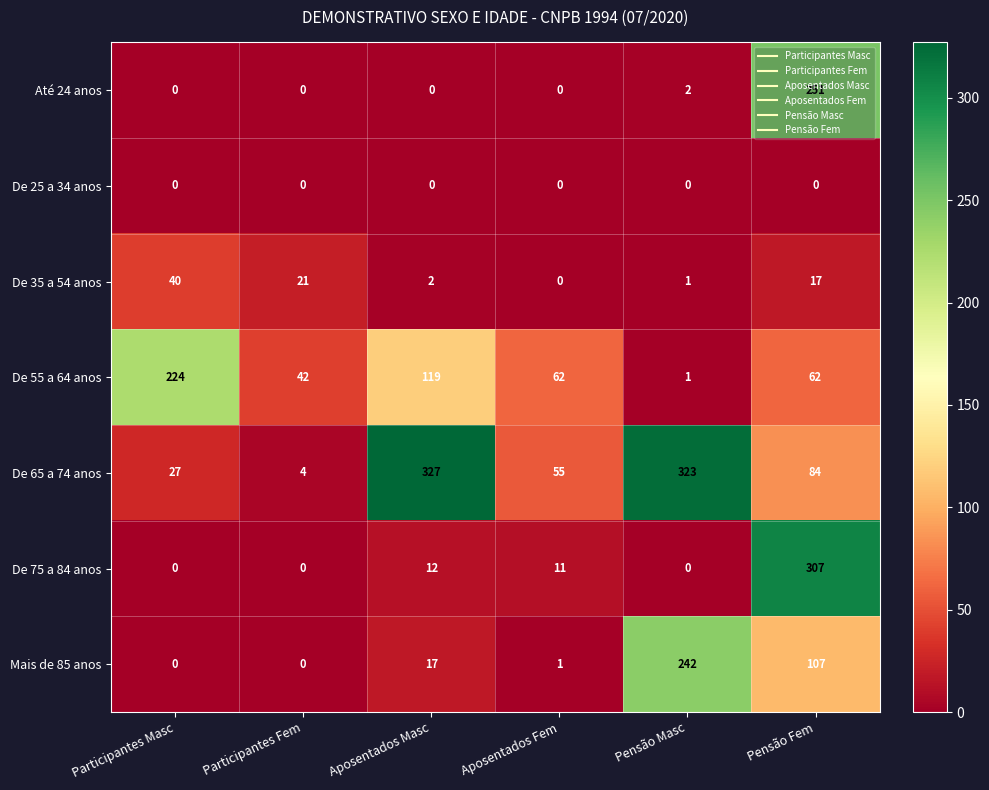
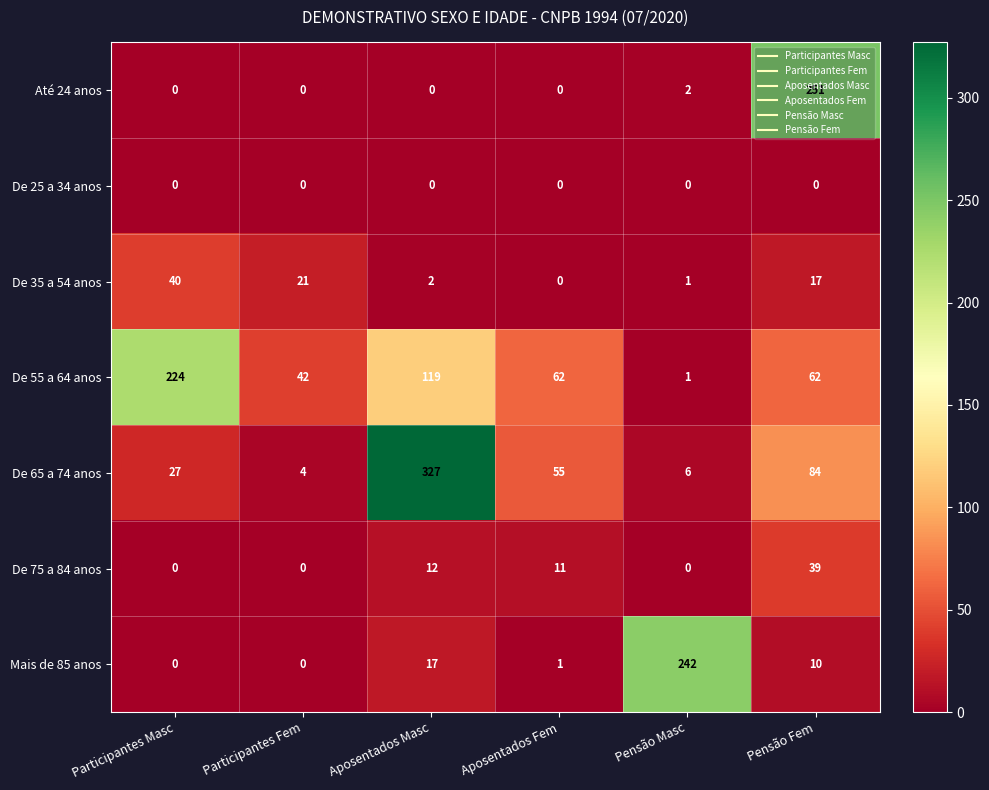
  {
    "Até 24 anos": {
      "Participantes Masc": 0,
      "Participantes Fem": 0,
      "Aposentados Masc": 0,
      "Aposentados Fem": 0,
      "Pensão Masc": 2
    },
    "De 25 a 34 anos": {
      "Participantes Masc": 0,
      "Participantes Fem": 0,
      "Aposentados Masc": 0,
      "Aposentados Fem": 0,
      "Pensão Masc": 0,
      "Pensão Fem": 0
    },
    "De 35 a 54 anos": {
      "Participantes Masc": 40,
      "Participantes Fem": 21,
      "Aposentados Masc": 2,
      "Aposentados Fem": 0,
      "Pensão Masc": 1,
      "Pensão Fem": 17
    },
    "De 55 a 64 anos": {
      "Participantes Masc": 224,
      "Participantes Fem": 42,
      "Aposentados Masc": 119,
      "Aposentados Fem": 62,
      "Pensão Masc": 1,
      "Pensão Fem": 62
    },
    "De 65 a 74 anos": {
      "Participantes Masc": 27,
      "Participantes Fem": 4,
      "Aposentados Masc": 327,
      "Aposentados Fem": 55,
-     "Pensão Masc": 323,
+     "Pensão Masc": 6,
      "Pensão Fem": 84
    },
    "De 75 a 84 anos": {
      "Participantes Masc": 0,
      "Participantes Fem": 0,
      "Aposentados Masc": 12,
      "Aposentados Fem": 11,
      "Pensão Masc": 0,
-     "Pensão Fem": 307
+     "Pensão Fem": 39
    },
    "Mais de 85 anos": {
      "Participantes Masc": 0,
      "Participantes Fem": 0,
      "Aposentados Masc": 17,
      "Aposentados Fem": 1,
      "Pensão Masc": 242,
-     "Pensão Fem": 107
+     "Pensão Fem": 10
    }
  }
